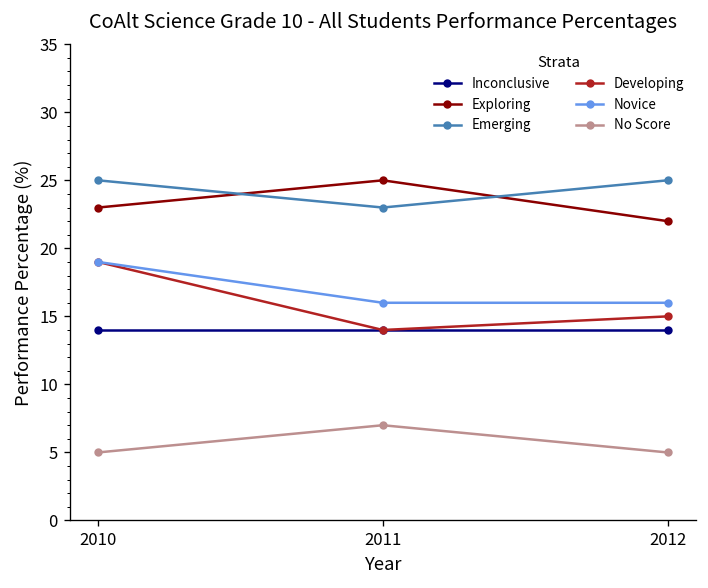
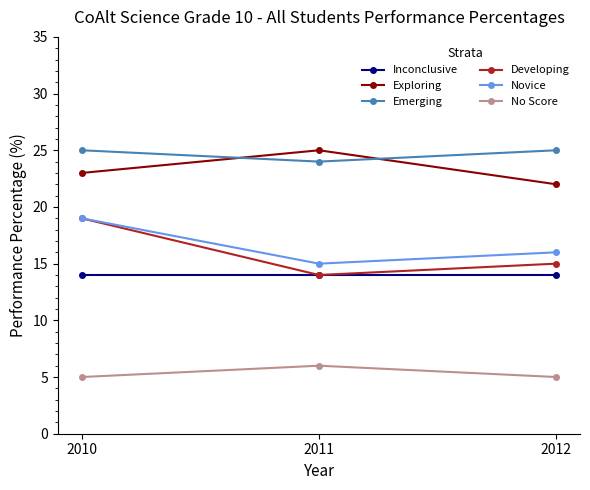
  {
    "Inconclusive": {
      "2010": 14,
      "2012": 14
    },
    "Exploring": {
      "2010": 23,
      "2011": 25,
      "2012": 22
    },
    "Emerging": {
      "2010": 25,
-     "2011": 23,
+     "2011": 24,
      "2012": 25
    },
    "Developing": {
      "2012": 15
    },
    "Novice": {
-     "2011": 16,
+     "2011": 15,
      "2012": 16
    },
    "No Score": {
      "2010": 5,
-     "2011": 7,
+     "2011": 6,
      "2012": 5
    }
  }
